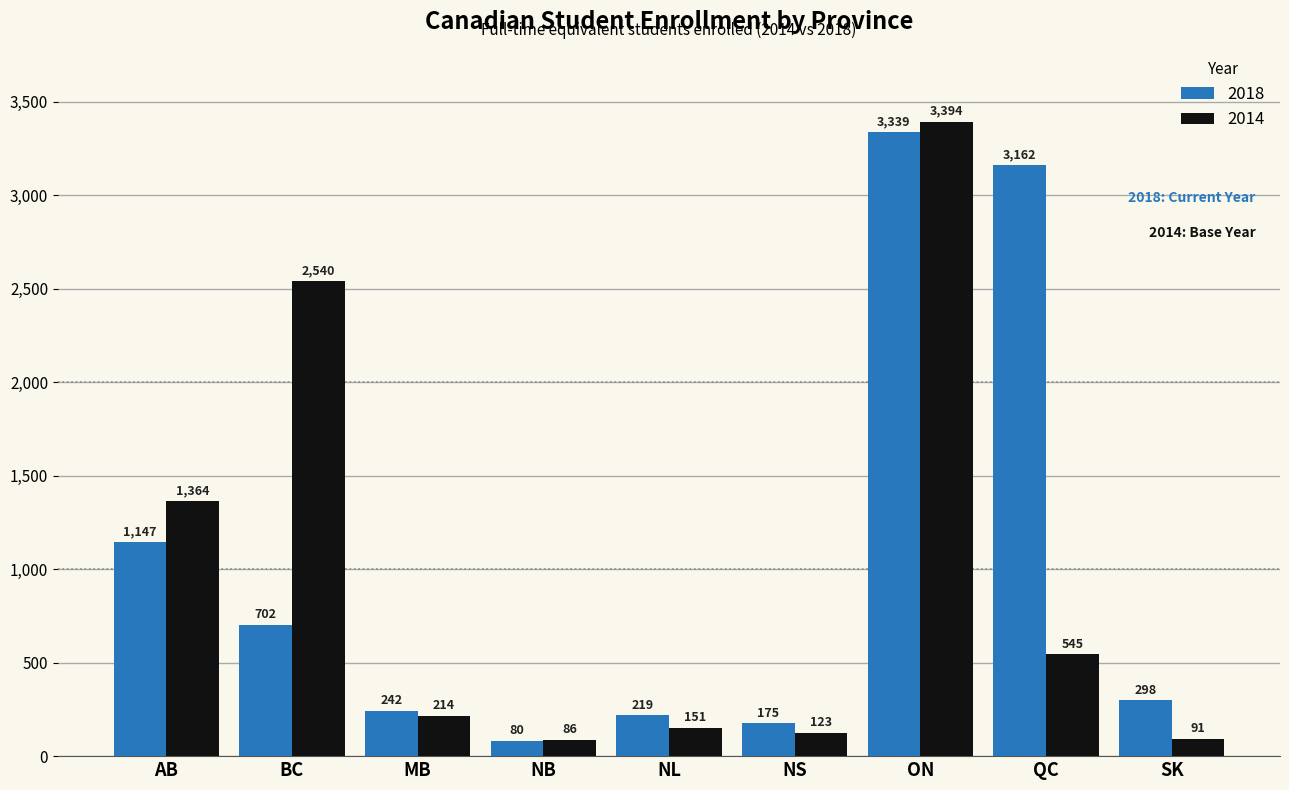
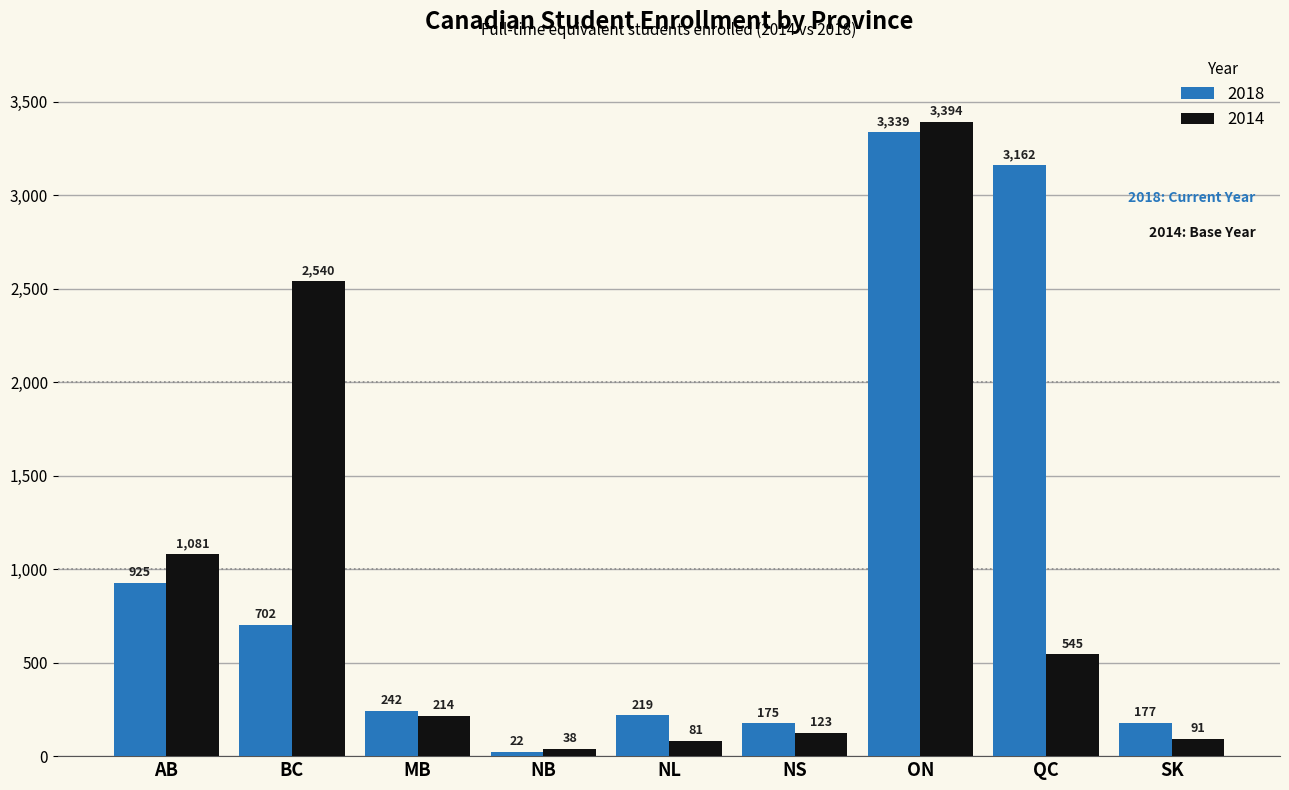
  {
    "2018": {
-     "AB": "1,147",
+     "AB": "925",
      "BC": "702",
      "MB": "242",
-     "NB": "80",
+     "NB": "22",
      "NL": "219",
      "NS": "175",
      "ON": "3,339",
      "QC": "3,162",
-     "SK": "298"
+     "SK": "177"
    },
    "2014": {
-     "AB": "1,364",
+     "AB": "1,081",
      "BC": "2,540",
      "MB": "214",
-     "NB": "86",
-     "NL": "151",
+     "NB": "38",
+     "NL": "81",
      "NS": "123",
      "ON": "3,394",
      "QC": "545",
      "SK": "91"
    }
  }
